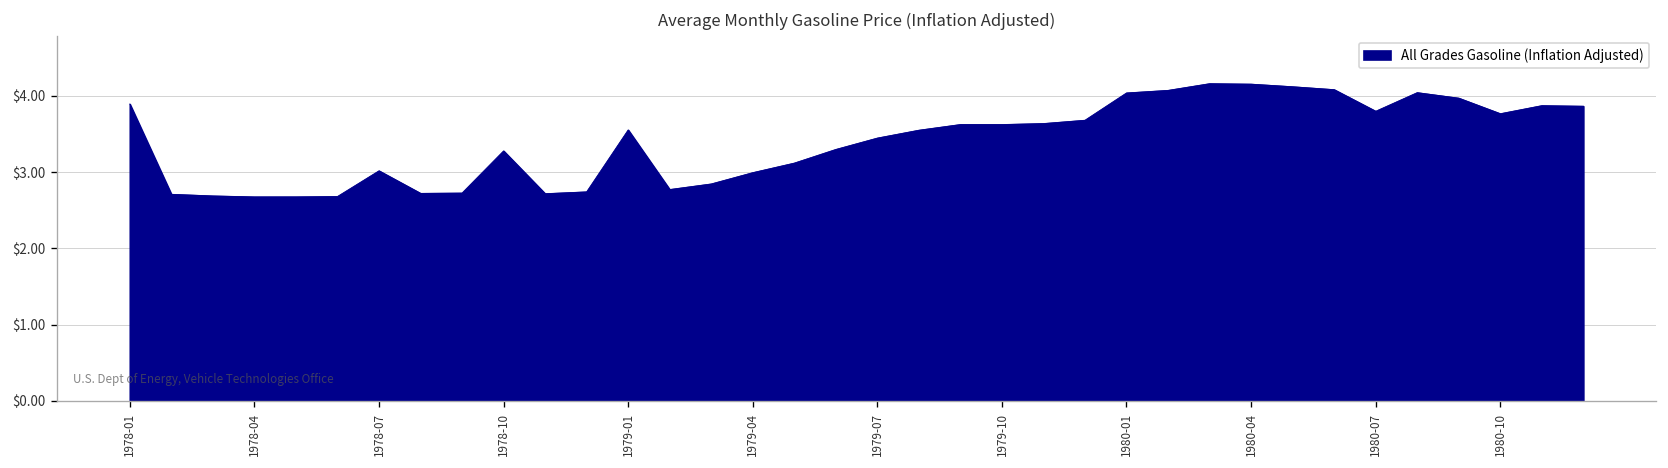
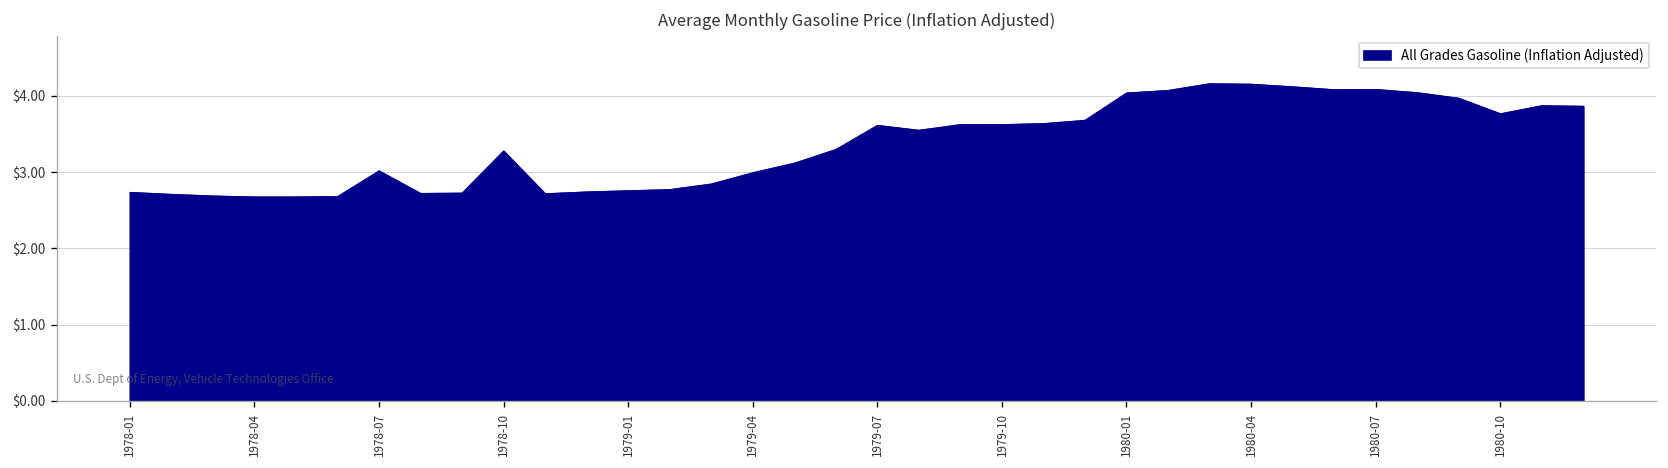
  {
-   "1978-01": "$3.9",
+   "1978-01": "$2.7",
    "1978-04": "$2.7",
    "1978-07": "$3.0",
    "1978-10": "$3.3",
-   "1979-01": "$3.6",
+   "1979-01": "$2.8",
    "1979-04": "$3.0",
-   "1979-07": "$3.4",
+   "1979-07": "$3.6",
    "1979-10": "$3.6",
    "1980-01": "$4.0",
    "1980-04": "$4.2",
-   "1980-07": "$3.8",
+   "1980-07": "$4.1",
    "1980-10": "$3.8"
  }
